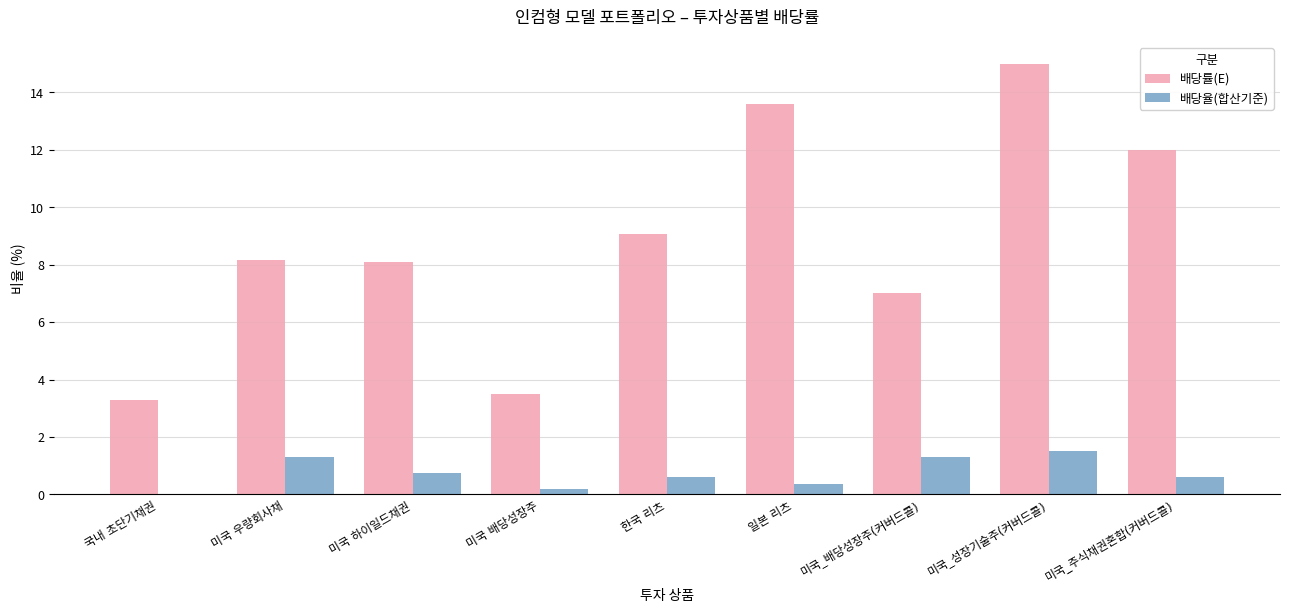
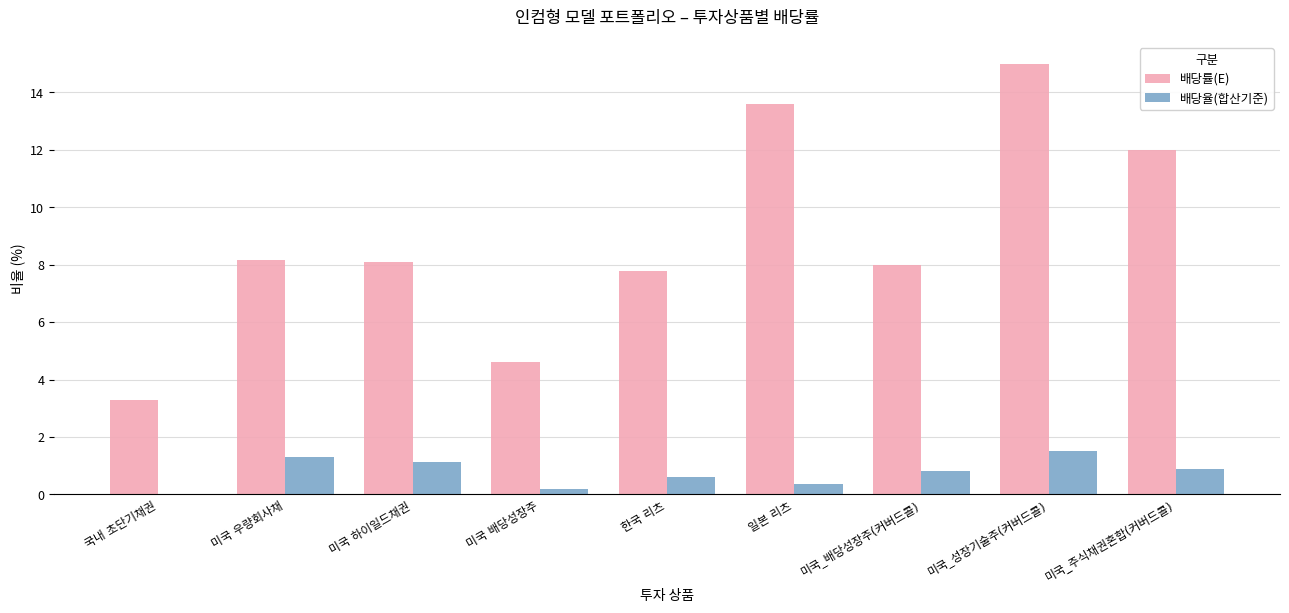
  {
    "배당률(E)": {
      "국내 초단기채권": 3.3,
      "미국 우량회사채": 8.2,
      "미국 하이일드채권": 8.1,
-     "미국 배당성장주": 3.5,
-     "한국 리츠": 9.1,
+     "미국 배당성장주": 4.6,
+     "한국 리츠": 7.8,
      "일본 리츠": 13.6,
-     "미국_배당성장주(커버드콜)": 7.0,
+     "미국_배당성장주(커버드콜)": 8.0,
      "미국_성장기술주(커버드콜)": 15.0,
      "미국_주식채권혼합(커버드콜)": 12.0
    },
    "배당율(합산기준)": {
      "국내 초단기채권": 0.0,
      "미국 우량회사채": 1.3,
-     "미국 하이일드채권": 0.7,
+     "미국 하이일드채권": 1.1,
      "미국 배당성장주": 0.2,
      "한국 리츠": 0.6,
      "일본 리츠": 0.4,
-     "미국_배당성장주(커버드콜)": 1.3,
+     "미국_배당성장주(커버드콜)": 0.8,
      "미국_성장기술주(커버드콜)": 1.5,
-     "미국_주식채권혼합(커버드콜)": 0.6
+     "미국_주식채권혼합(커버드콜)": 0.9
    }
  }
